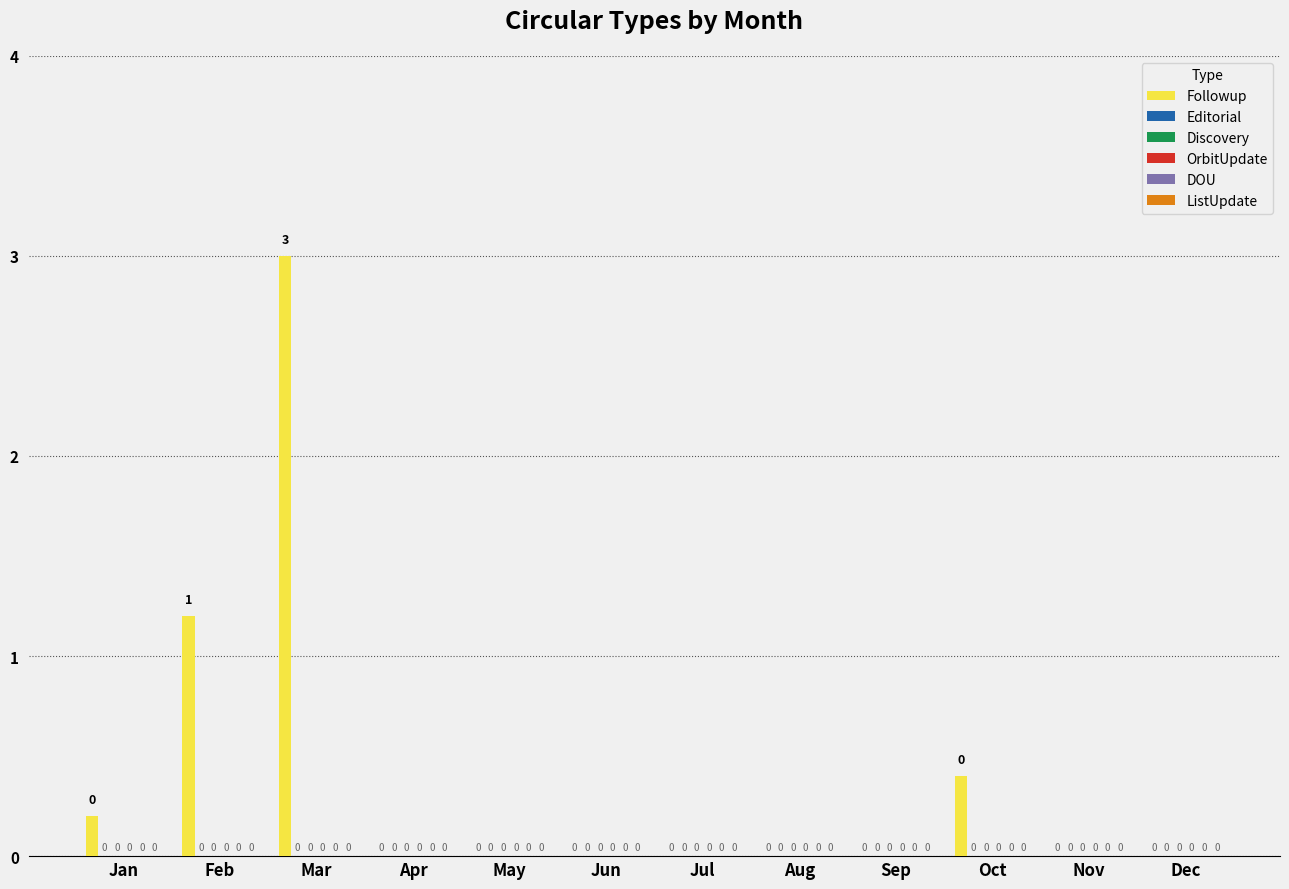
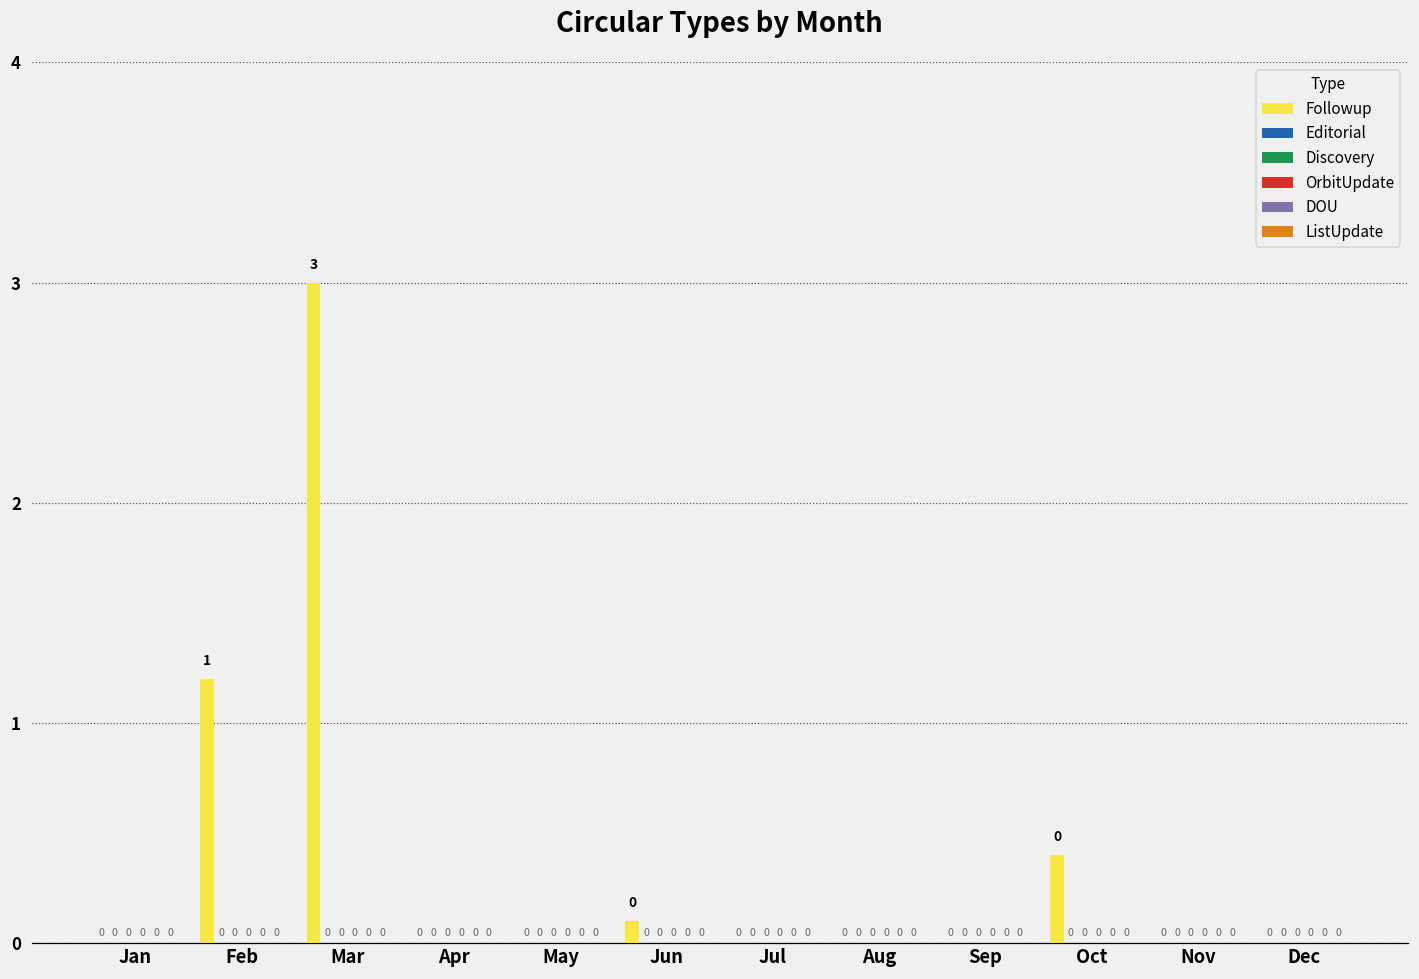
  {
    "Followup": {
-     "Jan": 0.2,
-     "Jun": 0.0
+     "Jan": 0.0,
+     "Jun": 0.1
    },
    "Editorial": {
      "Jan": 0,
      "Feb": 0,
      "Mar": 0,
      "Apr": 0,
      "May": 0,
      "Jun": 0,
      "Jul": 0,
      "Aug": 0,
      "Sep": 0,
      "Oct": 0,
      "Nov": 0,
      "Dec": 0
    },
    "Discovery": {
      "Jan": 0,
      "Feb": 0,
      "Mar": 0,
      "Apr": 0,
      "May": 0,
      "Jun": 0,
      "Jul": 0,
      "Aug": 0,
      "Sep": 0,
      "Oct": 0,
      "Nov": 0,
      "Dec": 0
    },
    "OrbitUpdate": {
      "Jan": 0,
      "Feb": 0,
      "Mar": 0,
      "Apr": 0,
      "May": 0,
      "Jun": 0,
      "Jul": 0,
      "Aug": 0,
      "Sep": 0,
      "Oct": 0,
      "Nov": 0,
      "Dec": 0
    },
    "DOU": {
      "Jan": 0,
      "Feb": 0,
      "Mar": 0,
      "Apr": 0,
      "May": 0,
      "Jun": 0,
      "Jul": 0,
      "Aug": 0,
      "Sep": 0,
      "Oct": 0,
      "Nov": 0,
      "Dec": 0
    },
    "ListUpdate": {
      "Jan": 0,
      "Feb": 0,
      "Mar": 0,
      "Apr": 0,
      "May": 0,
      "Jun": 0,
      "Jul": 0,
      "Aug": 0,
      "Sep": 0,
      "Oct": 0,
      "Nov": 0,
      "Dec": 0
    }
  }
